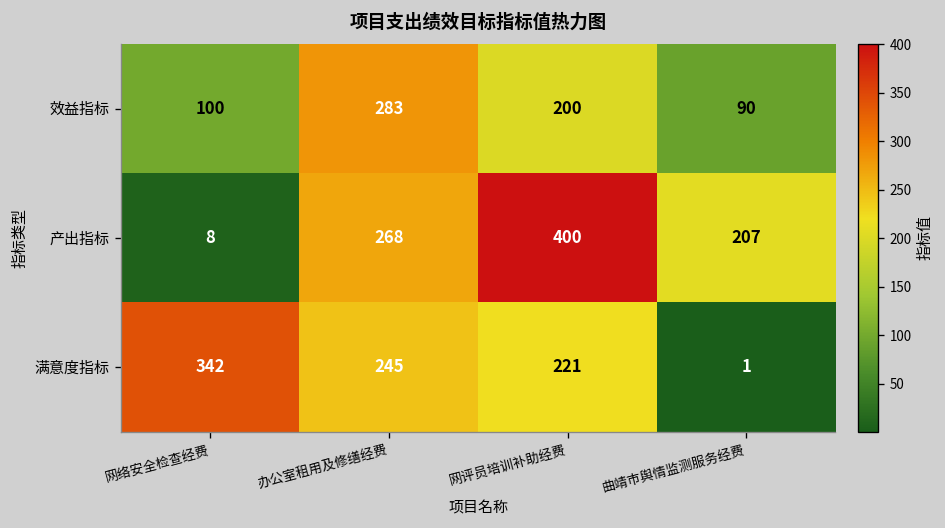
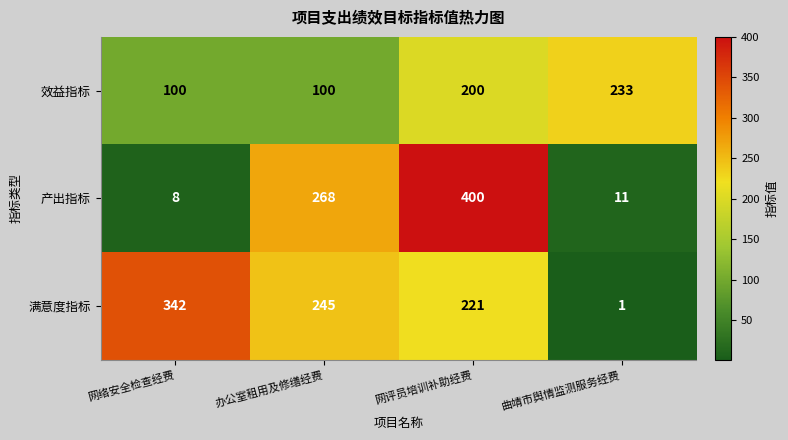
  {
    "效益指标": {
      "网络安全检查经费": 100,
-     "办公室租用及修缮经费": 283,
+     "办公室租用及修缮经费": 100,
      "网评员培训补助经费": 200,
-     "曲靖市舆情监测服务经费": 90
+     "曲靖市舆情监测服务经费": 233
    },
    "产出指标": {
      "网络安全检查经费": 8,
      "办公室租用及修缮经费": 268,
      "网评员培训补助经费": 400,
-     "曲靖市舆情监测服务经费": 207
+     "曲靖市舆情监测服务经费": 11
    },
    "满意度指标": {
      "网络安全检查经费": 342,
      "办公室租用及修缮经费": 245,
      "网评员培训补助经费": 221,
      "曲靖市舆情监测服务经费": 1
    }
  }
